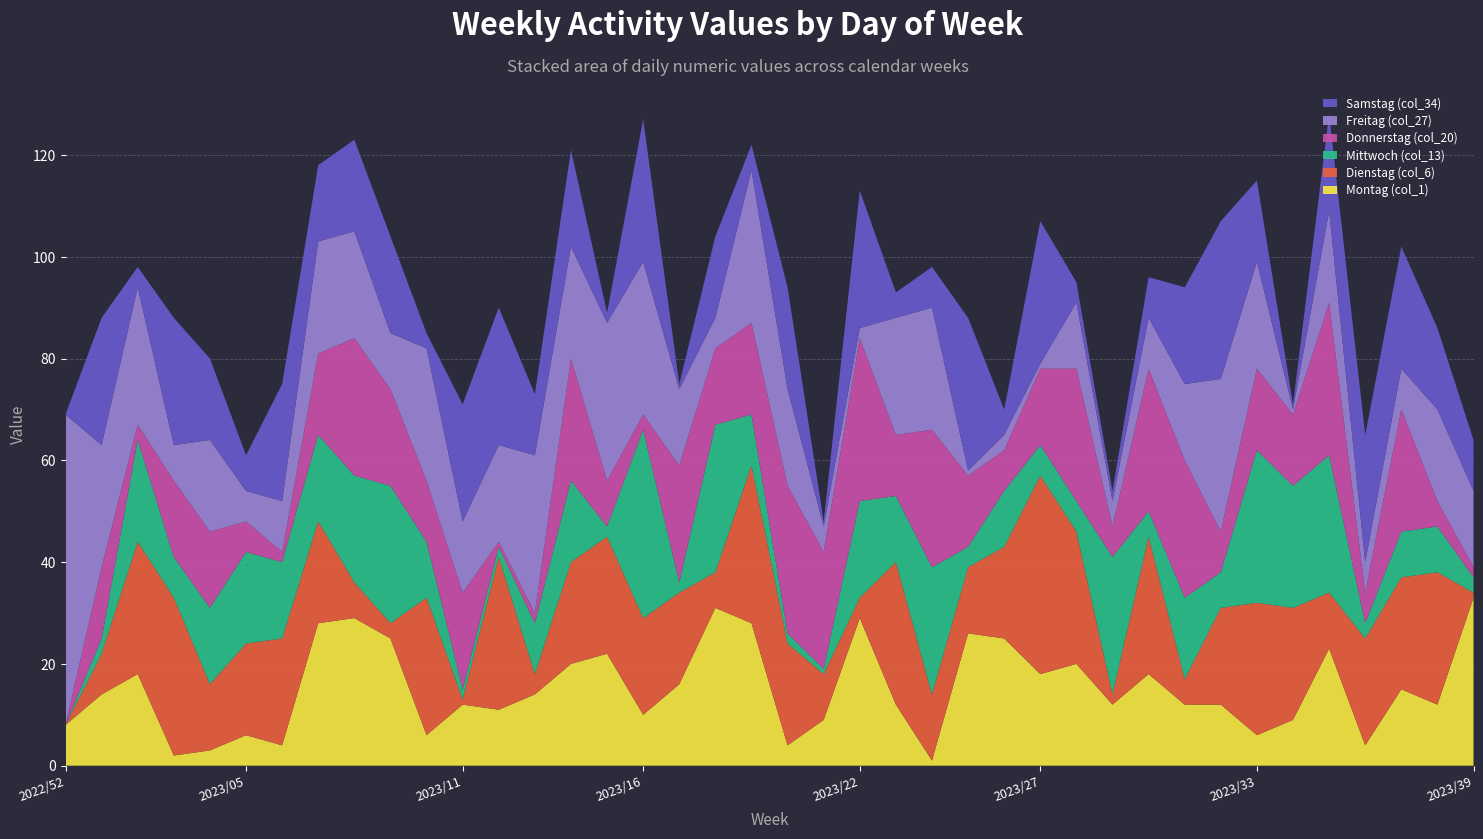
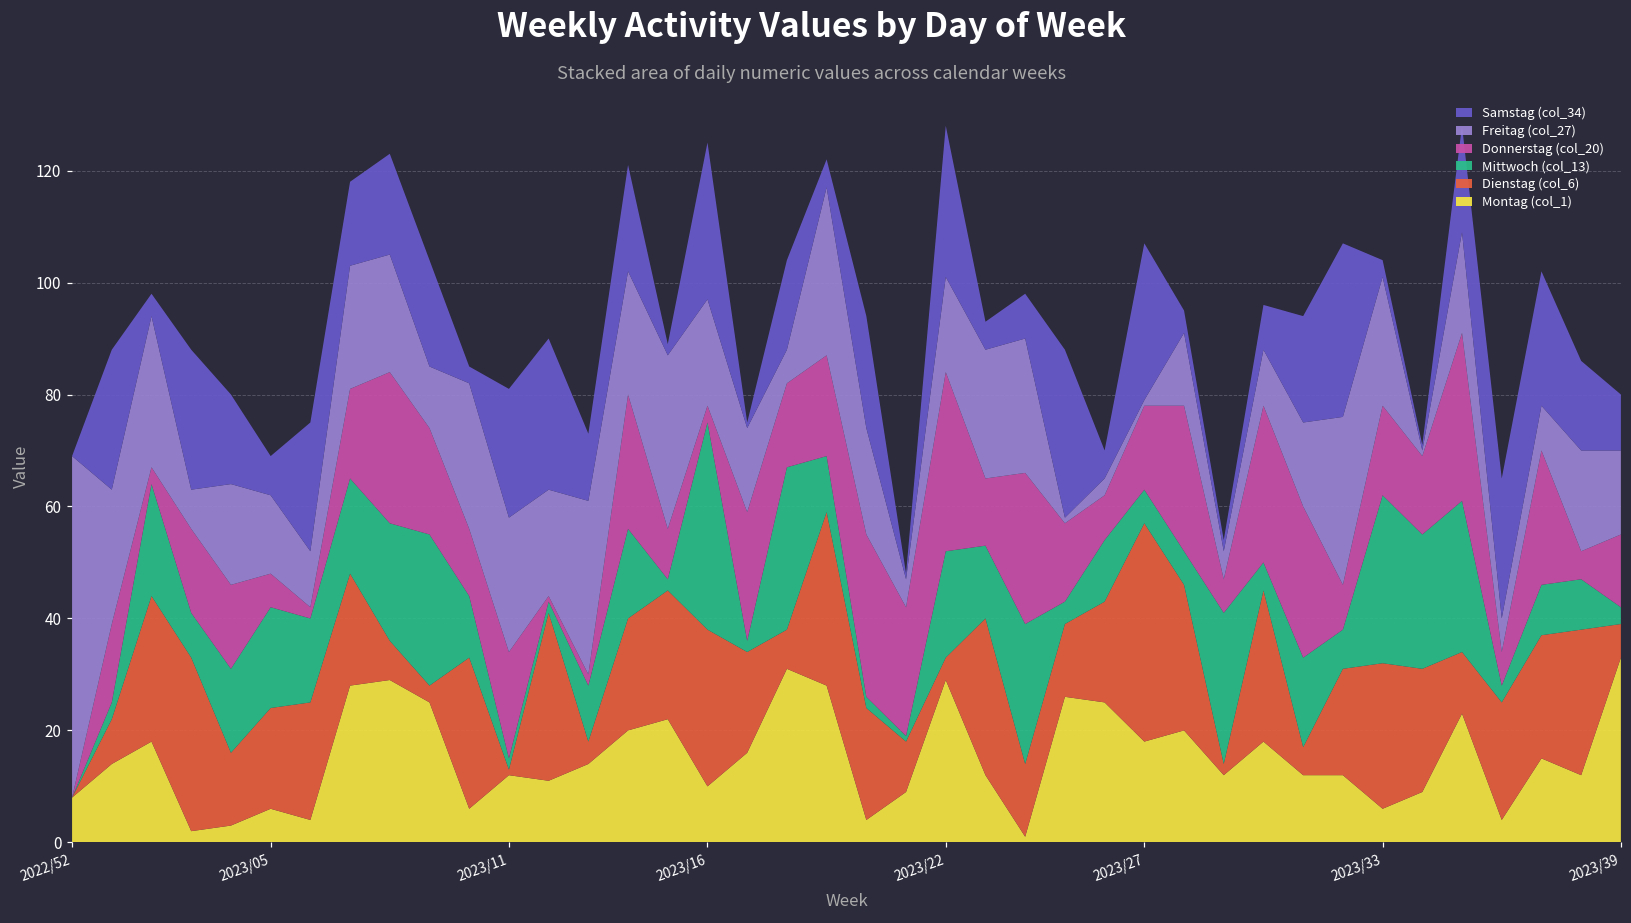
  {
    "Montag (col_1)": {
      "2023/05": 6,
      "2023/11": 12,
      "2023/16": 10,
      "2023/22": 29,
      "2023/27": 18,
      "2023/33": 6,
      "2023/39": 33
    },
    "Dienstag (col_6)": {
      "2023/05": 18,
      "2023/11": 1,
-     "2023/16": 19,
+     "2023/16": 28,
      "2023/22": 4,
      "2023/27": 39,
      "2023/33": 26,
-     "2023/39": 1
+     "2023/39": 6
    },
    "Mittwoch (col_13)": {
      "2023/05": 18,
      "2023/11": 2,
      "2023/16": 37,
      "2023/22": 19,
      "2023/27": 6,
      "2023/33": 30,
      "2023/39": 3
    },
    "Donnerstag (col_20)": {
      "2023/05": 6,
      "2023/11": 19,
      "2023/16": 3,
      "2023/22": 32,
      "2023/27": 15,
      "2023/33": 16,
-     "2023/39": 2
+     "2023/39": 13
    },
    "Freitag (col_27)": {
-     "2023/05": 6,
-     "2023/11": 14,
-     "2023/16": 30,
-     "2023/22": 2,
+     "2023/05": 14,
+     "2023/11": 24,
+     "2023/16": 19,
+     "2023/22": 17,
      "2023/27": 1,
-     "2023/33": 21,
+     "2023/33": 23,
      "2023/39": 15
    },
    "Samstag (col_34)": {
      "2023/05": 7,
      "2023/11": 23,
      "2023/16": 28,
      "2023/22": 27,
      "2023/27": 28,
-     "2023/33": 16,
+     "2023/33": 3,
      "2023/39": 10
    }
  }
